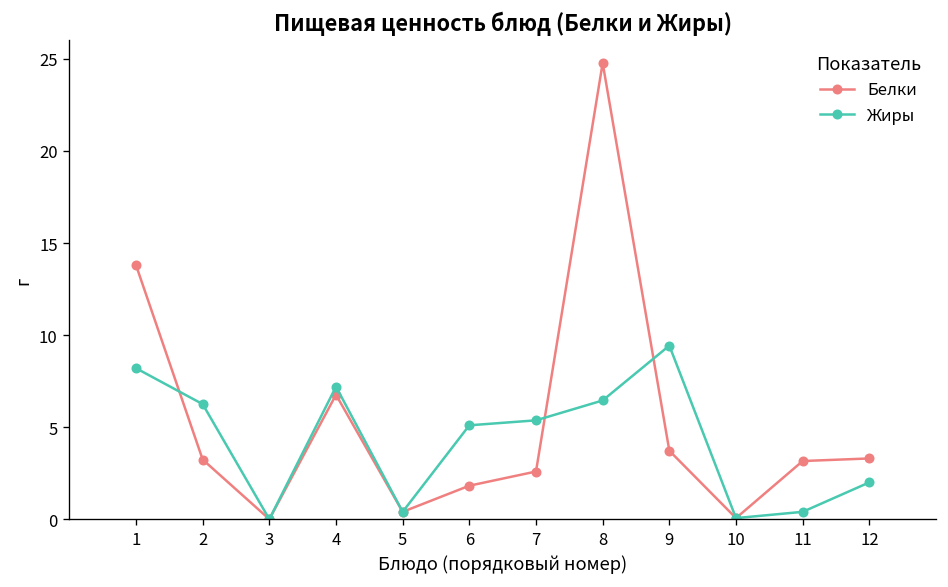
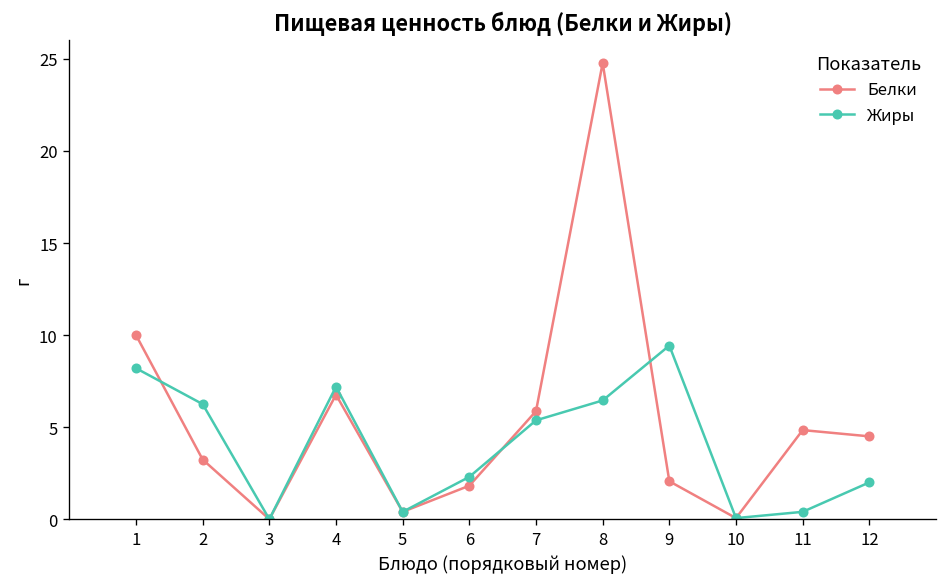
  {
    "Белки": {
-     "1": 13.8,
+     "1": 10.0,
      "2": 3.2,
      "4": 6.8,
      "6": 1.8,
-     "7": 2.6,
+     "7": 5.9,
      "8": 24.8,
-     "9": 3.7,
-     "11": 3.2,
-     "12": 3.3
+     "9": 2.1,
+     "11": 4.8,
+     "12": 4.5
    },
    "Жиры": {
      "1": 8.2,
      "2": 6.3,
      "4": 7.2,
-     "6": 5.1,
+     "6": 2.3,
      "7": 5.4,
      "8": 6.5,
      "9": 9.4,
      "11": 0.4,
      "12": 2.0
    }
  }
